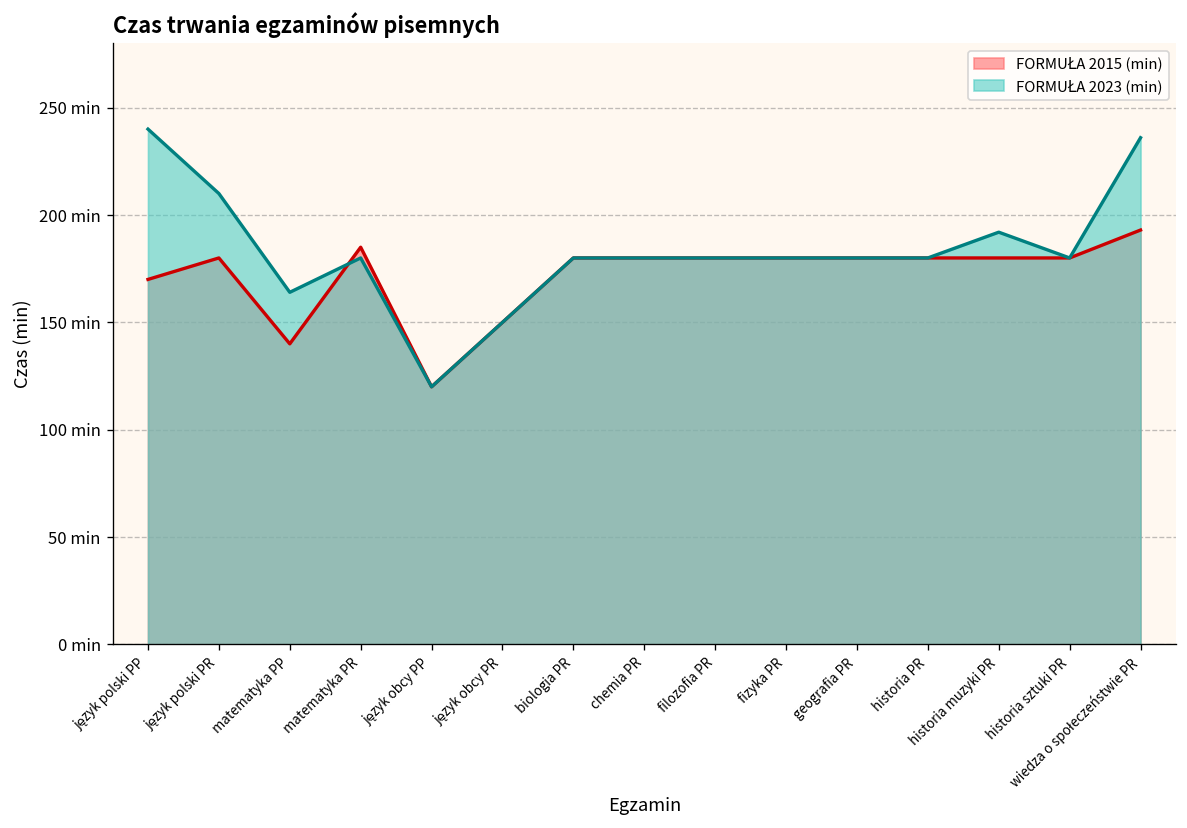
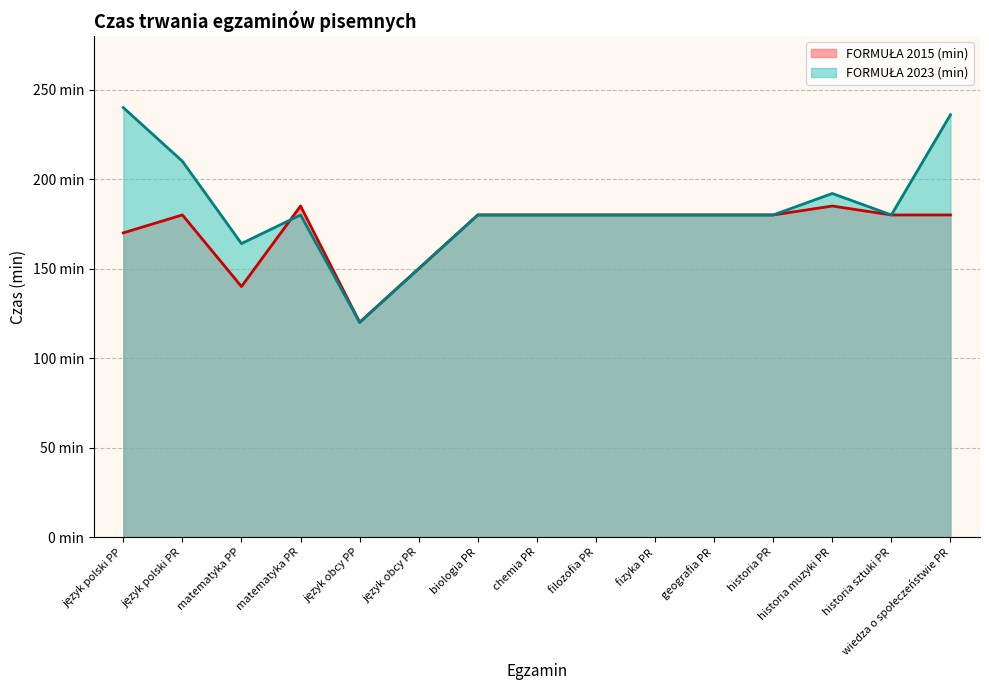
  {
    "FORMUŁA 2015 (min)": {
      "język polski PP": "170 min",
      "język polski PR": "180 min",
      "matematyka PP": "140 min",
      "matematyka PR": "185 min",
-     "historia muzyki PR": "180 min",
-     "wiedza o społeczeństwie PR": "193 min"
+     "historia muzyki PR": "185 min",
+     "wiedza o społeczeństwie PR": "180 min"
    },
    "FORMUŁA 2023 (min)": {
      "język polski PP": "240 min",
      "język polski PR": "210 min",
      "matematyka PP": "164 min",
      "matematyka PR": "180 min",
      "historia muzyki PR": "192 min",
      "wiedza o społeczeństwie PR": "236 min"
    }
  }
